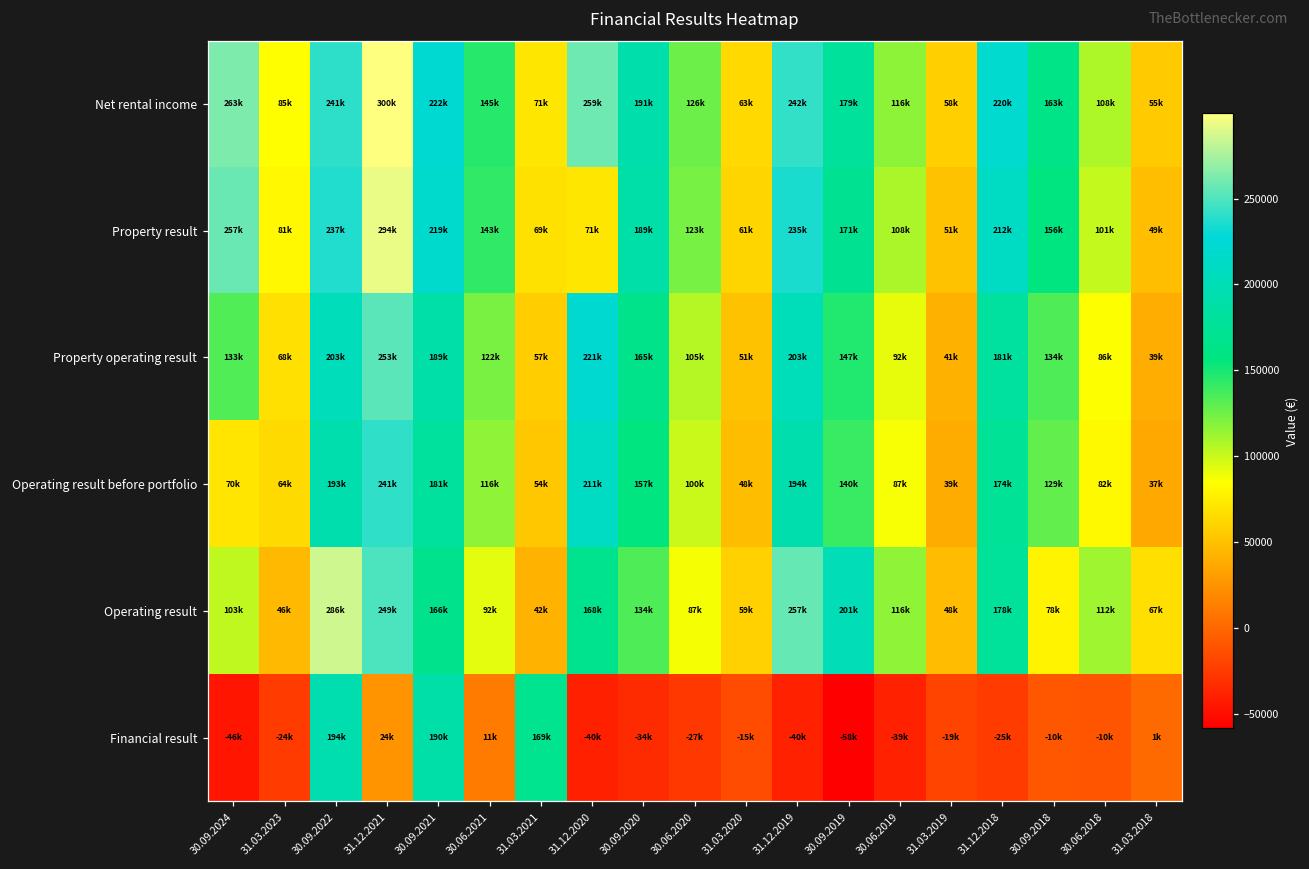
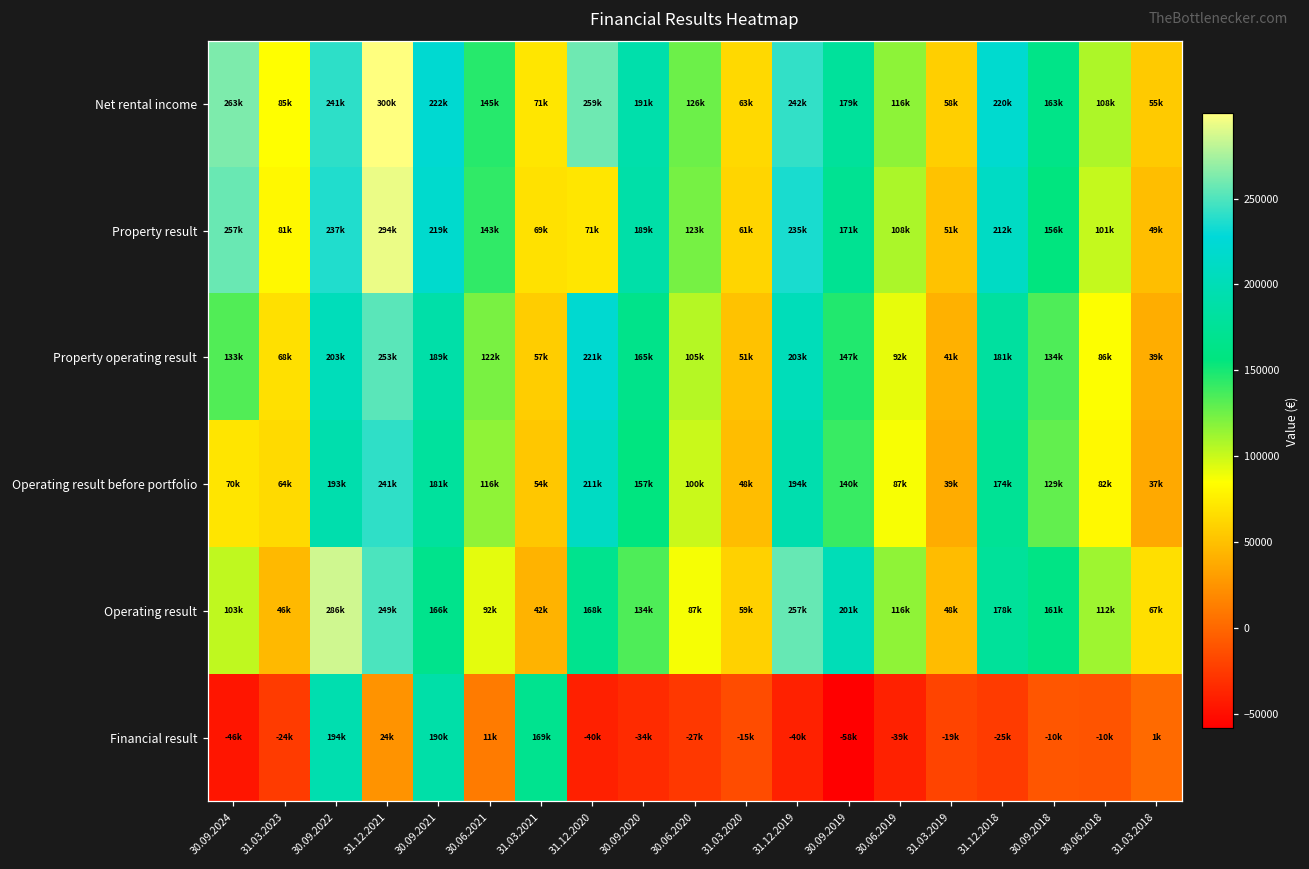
  {
    "Net rental income": {
      "30.09.2024": "263k",
      "31.03.2023": "85k",
      "30.09.2022": "241k",
      "31.12.2021": "300k",
      "30.09.2021": "222k",
      "30.06.2021": "145k",
      "31.03.2021": "71k",
      "31.12.2020": "259k",
      "30.09.2020": "191k",
      "30.06.2020": "126k",
      "31.03.2020": "63k",
      "31.12.2019": "242k",
      "30.09.2019": "179k",
      "30.06.2019": "116k",
      "31.03.2019": "58k",
      "31.12.2018": "220k",
      "30.09.2018": "163k",
      "30.06.2018": "108k",
      "31.03.2018": "55k"
    },
    "Property result": {
      "30.09.2024": "257k",
      "31.03.2023": "81k",
      "30.09.2022": "237k",
      "31.12.2021": "294k",
      "30.09.2021": "219k",
      "30.06.2021": "143k",
      "31.03.2021": "69k",
      "31.12.2020": "71k",
      "30.09.2020": "189k",
      "30.06.2020": "123k",
      "31.03.2020": "61k",
      "31.12.2019": "235k",
      "30.09.2019": "171k",
      "30.06.2019": "108k",
      "31.03.2019": "51k",
      "31.12.2018": "212k",
      "30.09.2018": "156k",
      "30.06.2018": "101k",
      "31.03.2018": "49k"
    },
    "Property operating result": {
      "30.09.2024": "133k",
      "31.03.2023": "68k",
      "30.09.2022": "203k",
      "31.12.2021": "253k",
      "30.09.2021": "189k",
      "30.06.2021": "122k",
      "31.03.2021": "57k",
      "31.12.2020": "221k",
      "30.09.2020": "165k",
      "30.06.2020": "105k",
      "31.03.2020": "51k",
      "31.12.2019": "203k",
      "30.09.2019": "147k",
      "30.06.2019": "92k",
      "31.03.2019": "41k",
      "31.12.2018": "181k",
      "30.09.2018": "134k",
      "30.06.2018": "86k",
      "31.03.2018": "39k"
    },
    "Operating result before portfolio": {
      "30.09.2024": "70k",
      "31.03.2023": "64k",
      "30.09.2022": "193k",
      "31.12.2021": "241k",
      "30.09.2021": "181k",
      "30.06.2021": "116k",
      "31.03.2021": "54k",
      "31.12.2020": "211k",
      "30.09.2020": "157k",
      "30.06.2020": "100k",
      "31.03.2020": "48k",
      "31.12.2019": "194k",
      "30.09.2019": "140k",
      "30.06.2019": "87k",
      "31.03.2019": "39k",
      "31.12.2018": "174k",
      "30.09.2018": "129k",
      "30.06.2018": "82k",
      "31.03.2018": "37k"
    },
    "Operating result": {
      "30.09.2024": "103k",
      "31.03.2023": "46k",
      "30.09.2022": "286k",
      "31.12.2021": "249k",
      "30.09.2021": "166k",
      "30.06.2021": "92k",
      "31.03.2021": "42k",
      "31.12.2020": "168k",
      "30.09.2020": "134k",
      "30.06.2020": "87k",
      "31.03.2020": "59k",
      "31.12.2019": "257k",
      "30.09.2019": "201k",
      "30.06.2019": "116k",
      "31.03.2019": "48k",
      "31.12.2018": "178k",
-     "30.09.2018": "78k",
+     "30.09.2018": "161k",
      "30.06.2018": "112k",
      "31.03.2018": "67k"
    },
    "Financial result": {
      "30.09.2024": "-46k",
      "31.03.2023": "-24k",
      "30.09.2022": "194k",
      "31.12.2021": "24k",
      "30.09.2021": "190k",
      "30.06.2021": "11k",
      "31.03.2021": "169k",
      "31.12.2020": "-40k",
      "30.09.2020": "-34k",
      "30.06.2020": "-27k",
      "31.03.2020": "-15k",
      "31.12.2019": "-40k",
      "30.09.2019": "-58k",
      "30.06.2019": "-39k",
      "31.03.2019": "-19k",
      "31.12.2018": "-25k",
      "30.09.2018": "-10k",
      "30.06.2018": "-10k",
      "31.03.2018": "1k"
    }
  }
